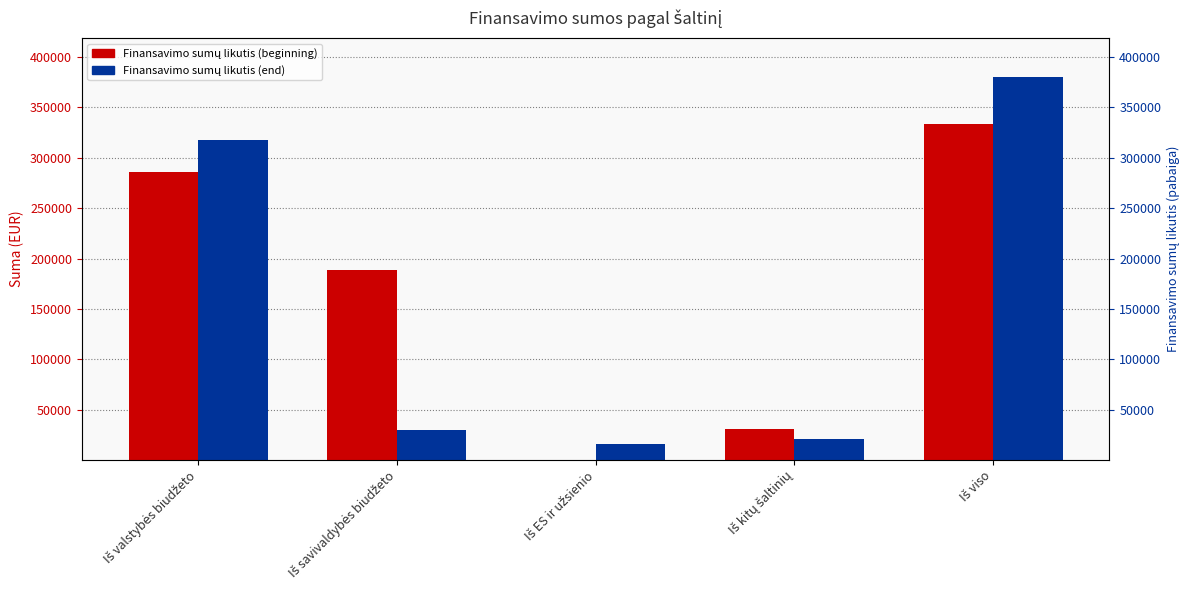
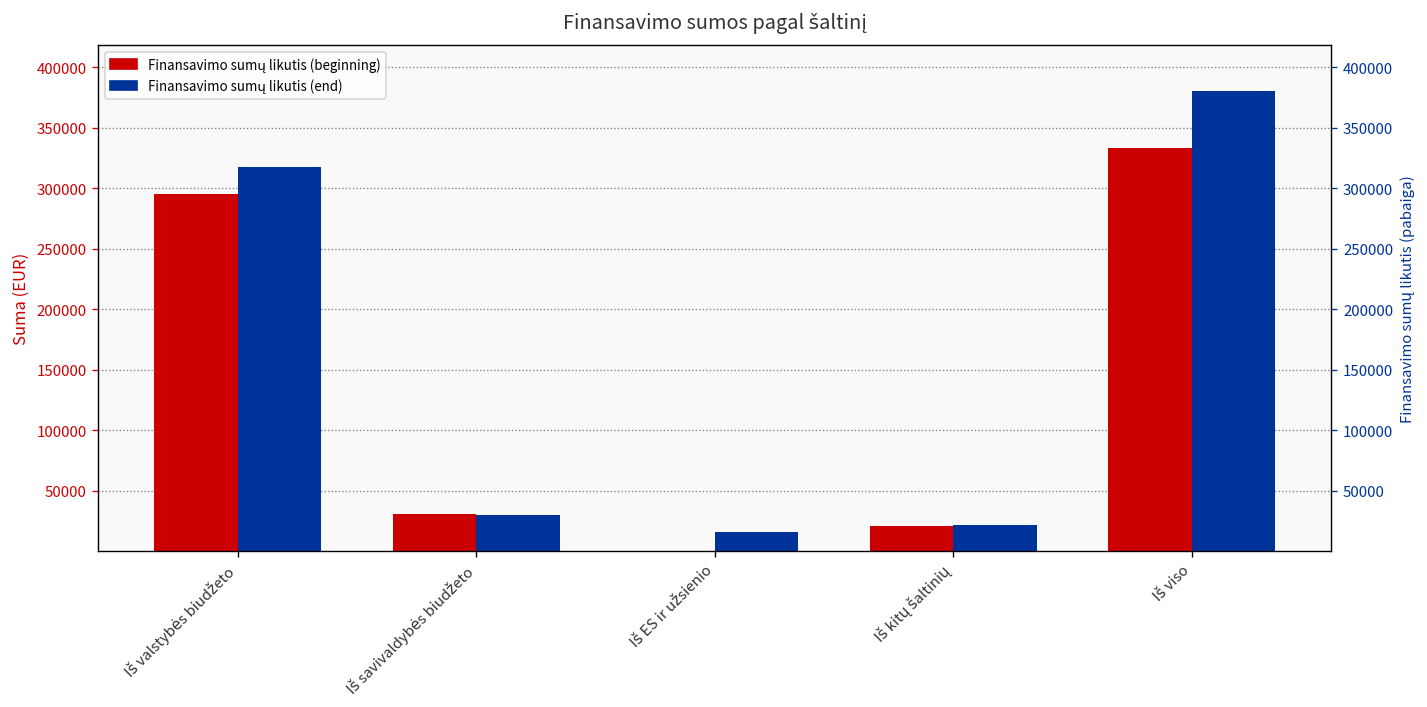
  {
    "Finansavimo sumų likutis (beginning)": {
-     "Iš valstybės biudžeto": 286000,
-     "Iš savivaldybės biudžeto": 188000,
-     "Iš kitų šaltinių": 31000,
+     "Iš valstybės biudžeto": 296000,
+     "Iš savivaldybės biudžeto": 31000,
+     "Iš kitų šaltinių": 20000,
      "Iš viso": 333000
    },
    "Finansavimo sumų likutis (end)": {
      "Iš valstybės biudžeto": 318000,
      "Iš savivaldybės biudžeto": 30000,
      "Iš ES ir užsienio": 16000,
      "Iš kitų šaltinių": 21000,
      "Iš viso": 380000
    }
  }
